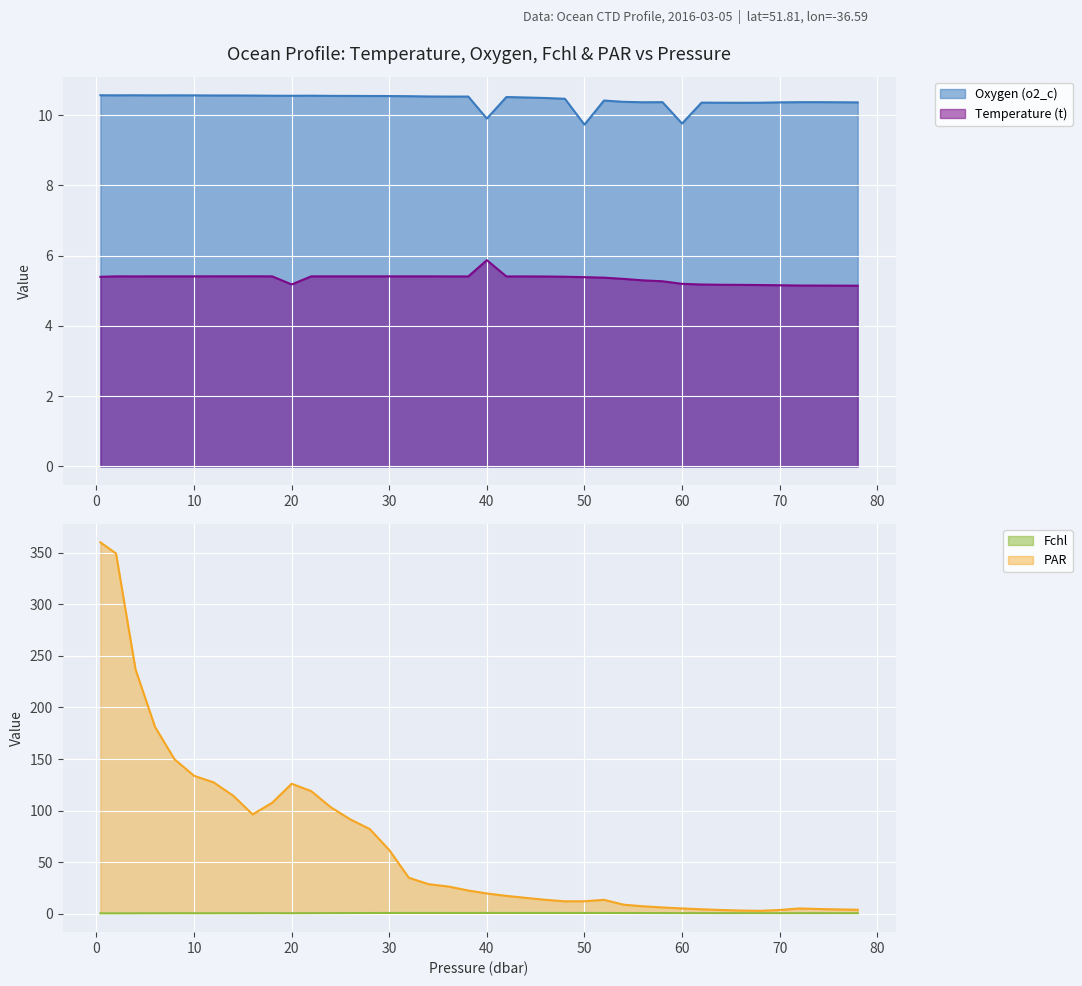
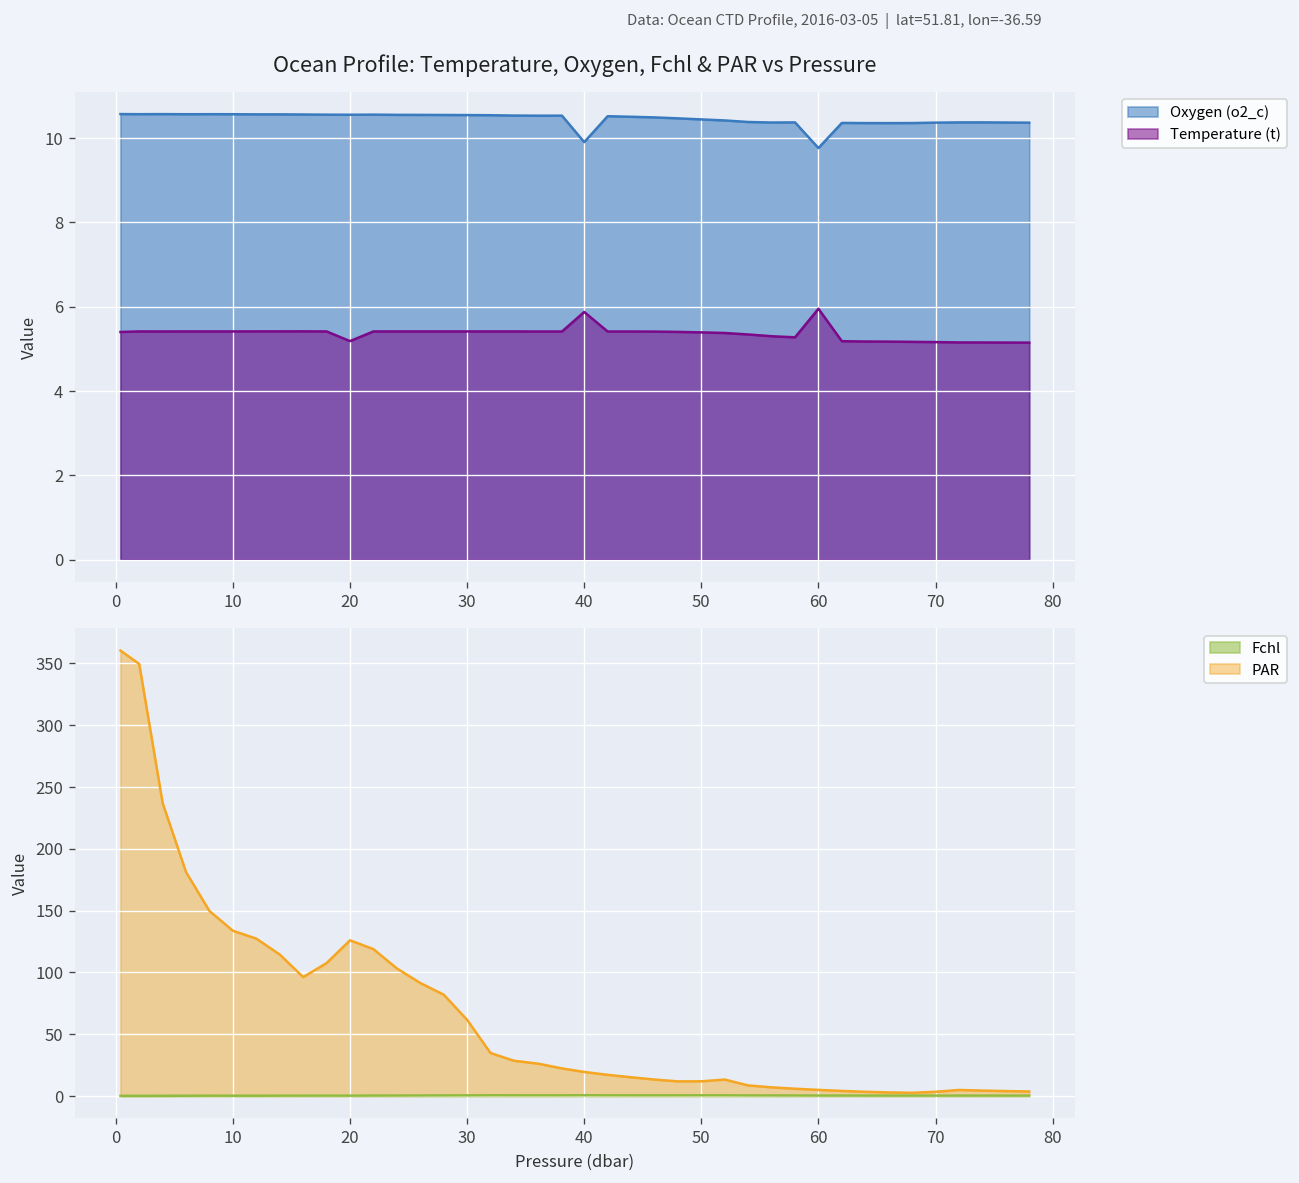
  {
    "Ocean Profile: Temperature, Oxygen, Fchl & PAR vs Pressure": {
      "Oxygen (o2_c)": {
        "10": 10.6,
        "20": 10.5,
        "30": 10.5,
        "40": 9.9,
-       "50": 9.7,
+       "50": 10.4,
        "60": 9.8,
        "70": 10.4
      },
      "Temperature (t)": {
        "10": 5.4,
        "20": 5.2,
        "30": 5.4,
        "40": 5.9,
        "50": 5.4,
-       "60": 5.2,
+       "60": 5.9,
        "70": 5.2
      }
    }
  }
